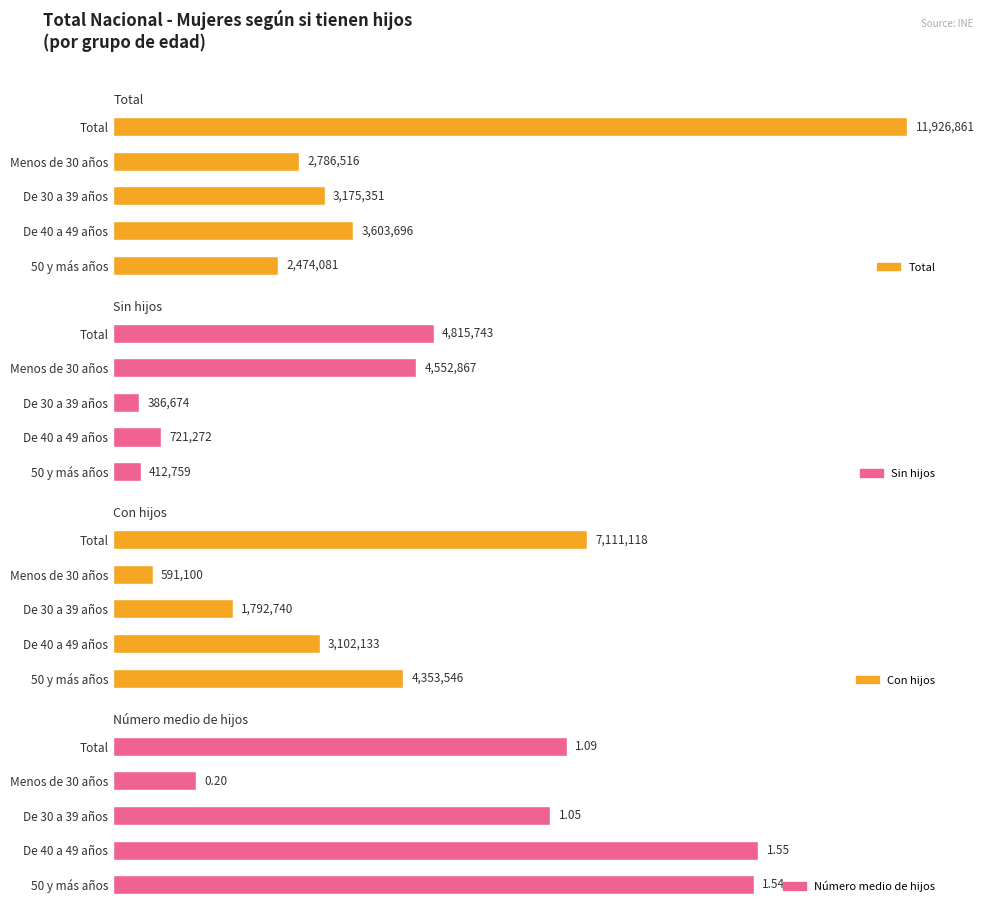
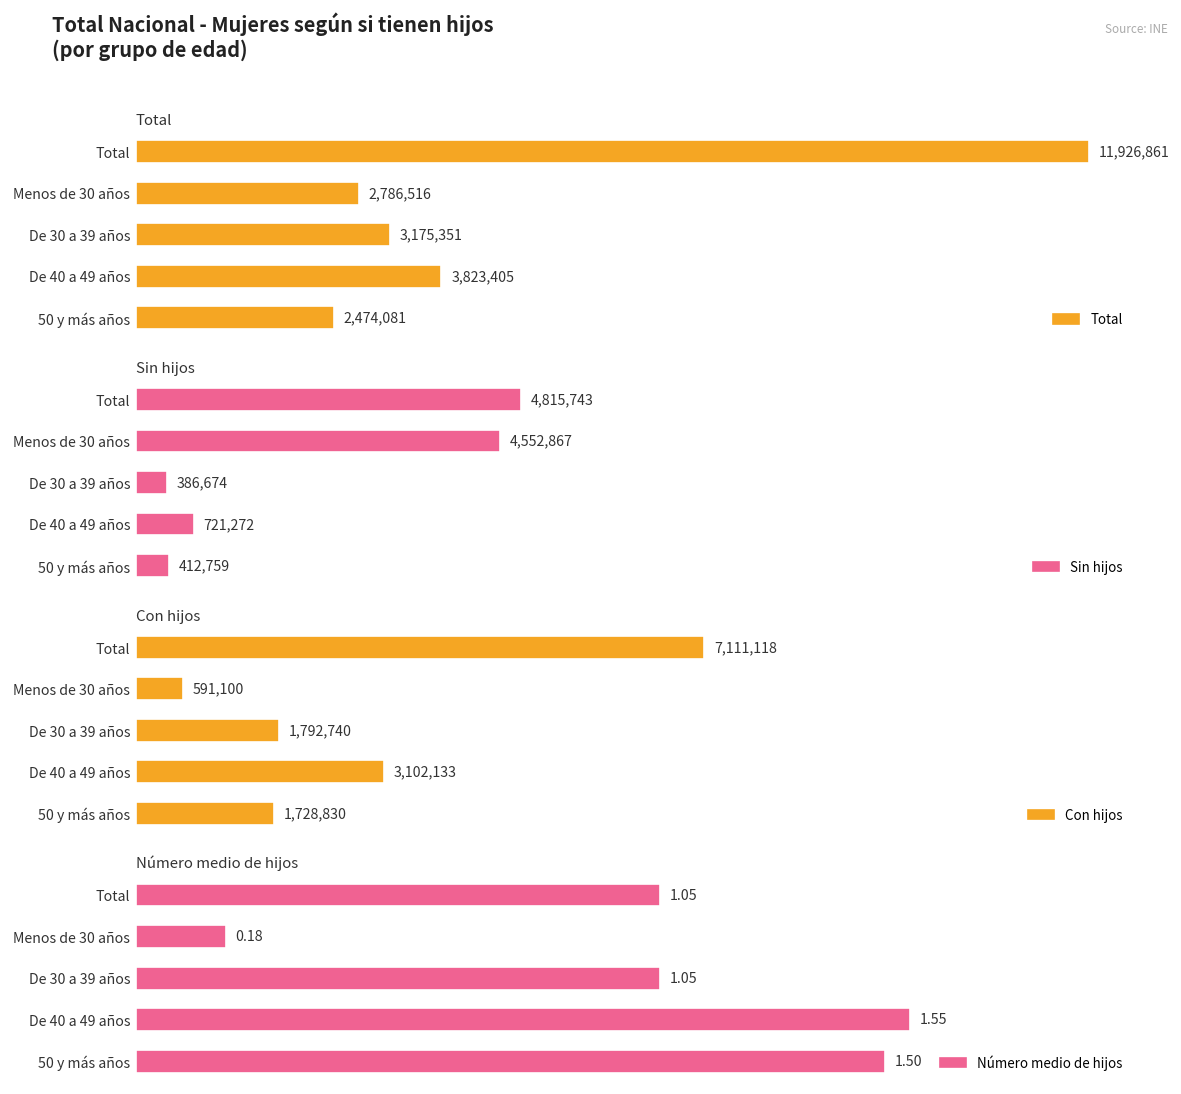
  {
    "Total": {
      "Total": "11,926,861",
      "Menos de 30 años": "2,786,516",
      "De 30 a 39 años": "3,175,351",
-     "De 40 a 49 años": "3,603,696",
+     "De 40 a 49 años": "3,823,405",
      "50 y más años": "2,474,081"
    },
    "Sin hijos": {
      "Total": "4,815,743",
      "Menos de 30 años": "4,552,867",
      "De 30 a 39 años": "386,674",
      "De 40 a 49 años": "721,272",
      "50 y más años": "412,759"
    },
    "Con hijos": {
      "Total": "7,111,118",
      "Menos de 30 años": "591,100",
      "De 30 a 39 años": "1,792,740",
      "De 40 a 49 años": "3,102,133",
-     "50 y más años": "4,353,546"
+     "50 y más años": "1,728,830"
    },
    "Número medio de hijos": {
-     "Total": "1.09",
-     "Menos de 30 años": "0.20",
+     "Total": "1.05",
+     "Menos de 30 años": "0.18",
      "De 30 a 39 años": "1.05",
      "De 40 a 49 años": "1.55",
-     "50 y más años": "1.54"
+     "50 y más años": "1.50"
    }
  }
